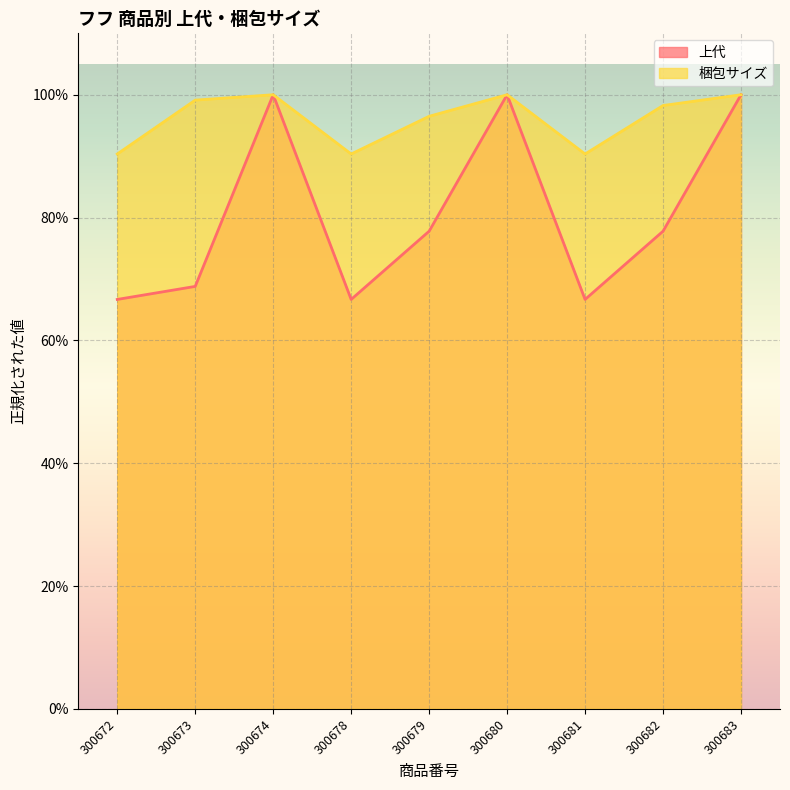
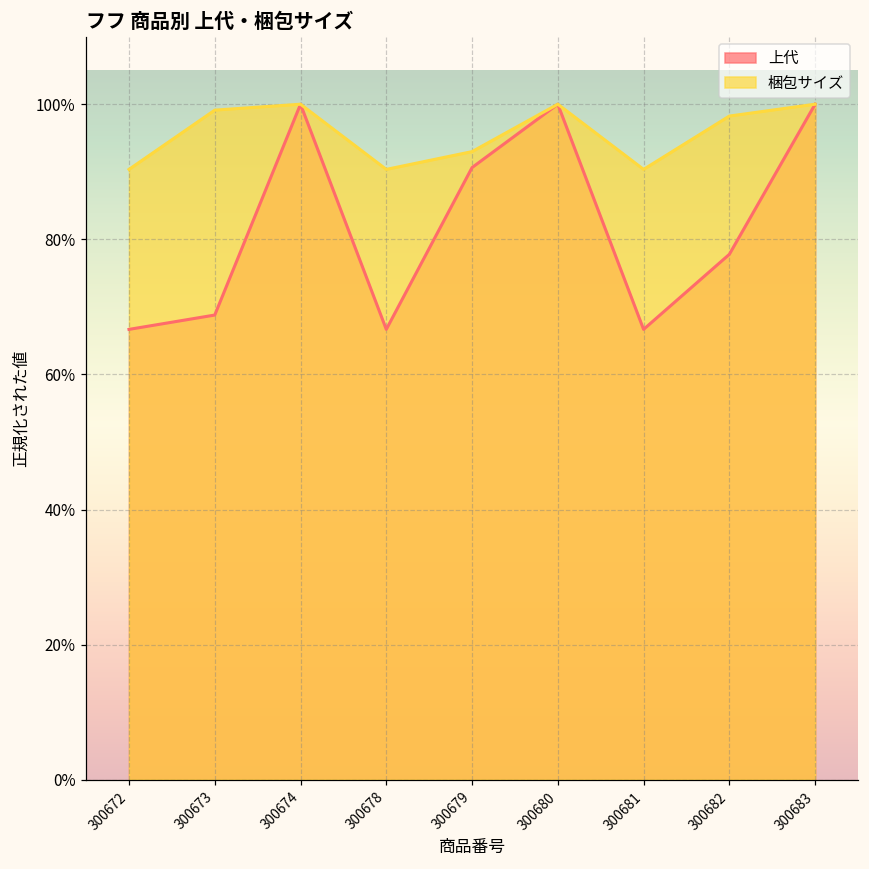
  {
    "上代": {
      "300672": "67%",
      "300673": "69%",
      "300678": "67%",
-     "300679": "78%",
+     "300679": "91%",
      "300681": "67%",
      "300682": "78%"
    },
    "梱包サイズ": {
      "300672": "90%",
      "300673": "99%",
      "300678": "90%",
-     "300679": "96%",
+     "300679": "93%",
      "300681": "90%",
      "300682": "98%"
    }
  }
